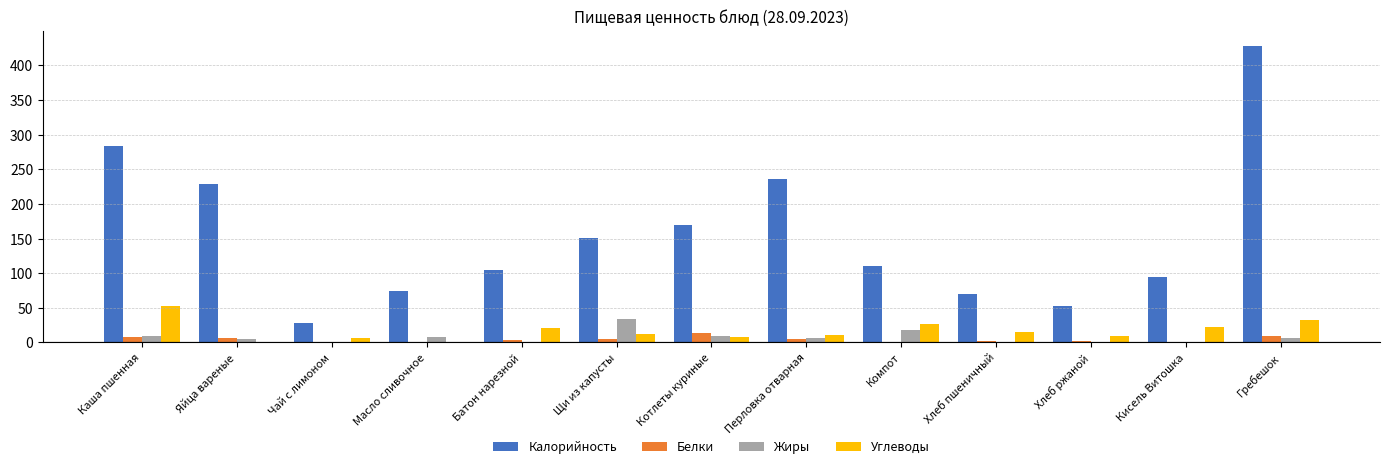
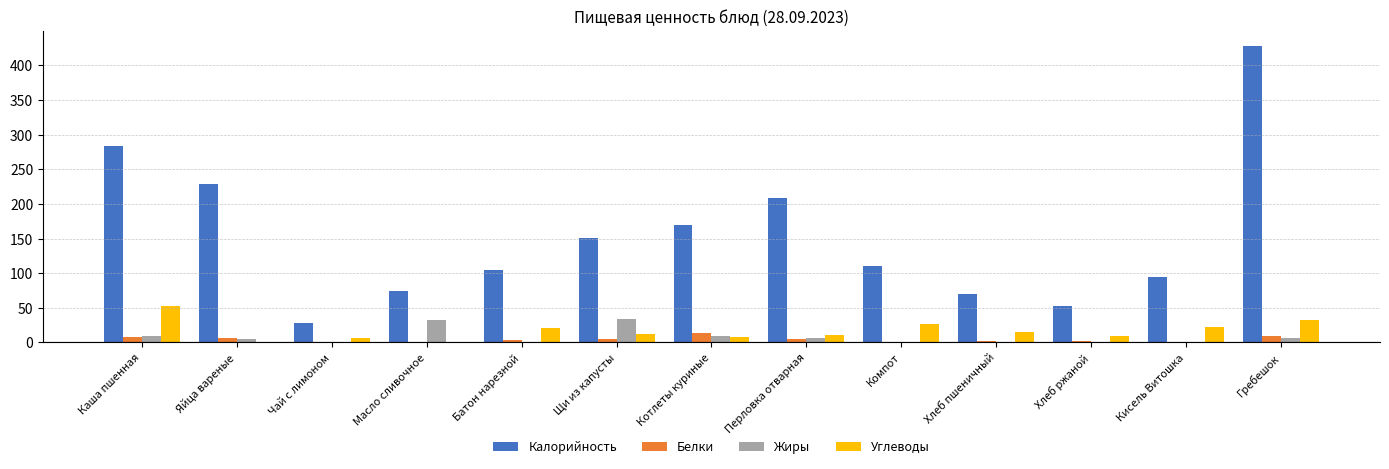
  {
    "Калорийность": {
      "Каша пшенная": 280,
      "Яйца вареные": 230,
      "Чай с лимоном": 30,
      "Масло сливочное": 70,
      "Батон нарезной": 100,
      "Щи из капусты": 150,
      "Котлеты куриные": 170,
-     "Перловка отварная": 240,
+     "Перловка отварная": 210,
      "Компот": 110,
      "Хлеб пшеничный": 70,
      "Хлеб ржаной": 50,
      "Кисель Витошка": 100,
      "Гребешок": 430
    },
    "Белки": {
      "Каша пшенная": 10,
      "Яйца вареные": 10,
      "Щи из капусты": 10,
      "Котлеты куриные": 10,
      "Перловка отварная": 0,
      "Кисель Витошка": 0,
      "Гребешок": 10
    },
    "Жиры": {
      "Каша пшенная": 10,
      "Яйца вареные": 10,
      "Чай с лимоном": 0,
-     "Масло сливочное": 10,
+     "Масло сливочное": 30,
      "Щи из капусты": 30,
      "Котлеты куриные": 10,
      "Перловка отварная": 10,
-     "Компот": 20,
+     "Компот": 0,
      "Кисель Витошка": 0,
      "Гребешок": 10
    },
    "Углеводы": {
      "Каша пшенная": 50,
      "Чай с лимоном": 10,
      "Батон нарезной": 20,
      "Щи из капусты": 10,
      "Котлеты куриные": 10,
      "Перловка отварная": 10,
      "Компот": 30,
      "Хлеб пшеничный": 10,
      "Хлеб ржаной": 10,
      "Кисель Витошка": 20,
      "Гребешок": 30
    }
  }
